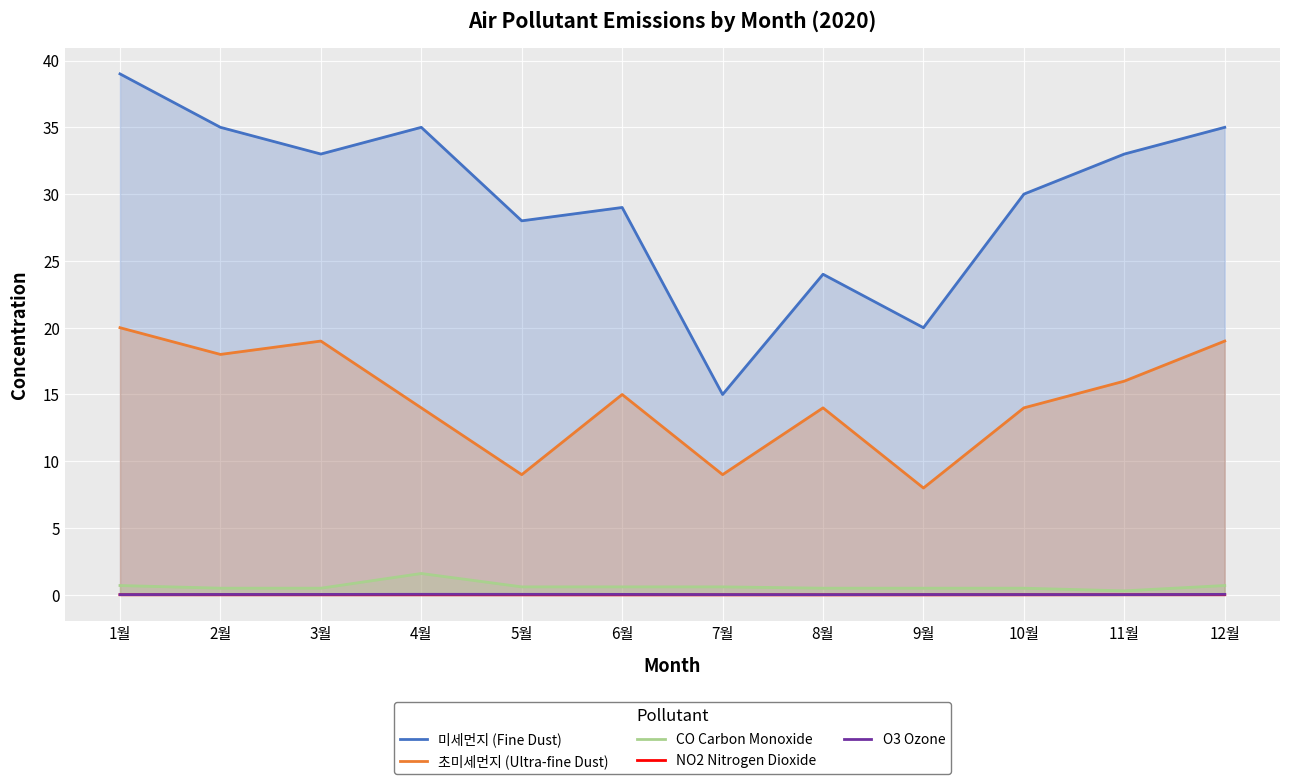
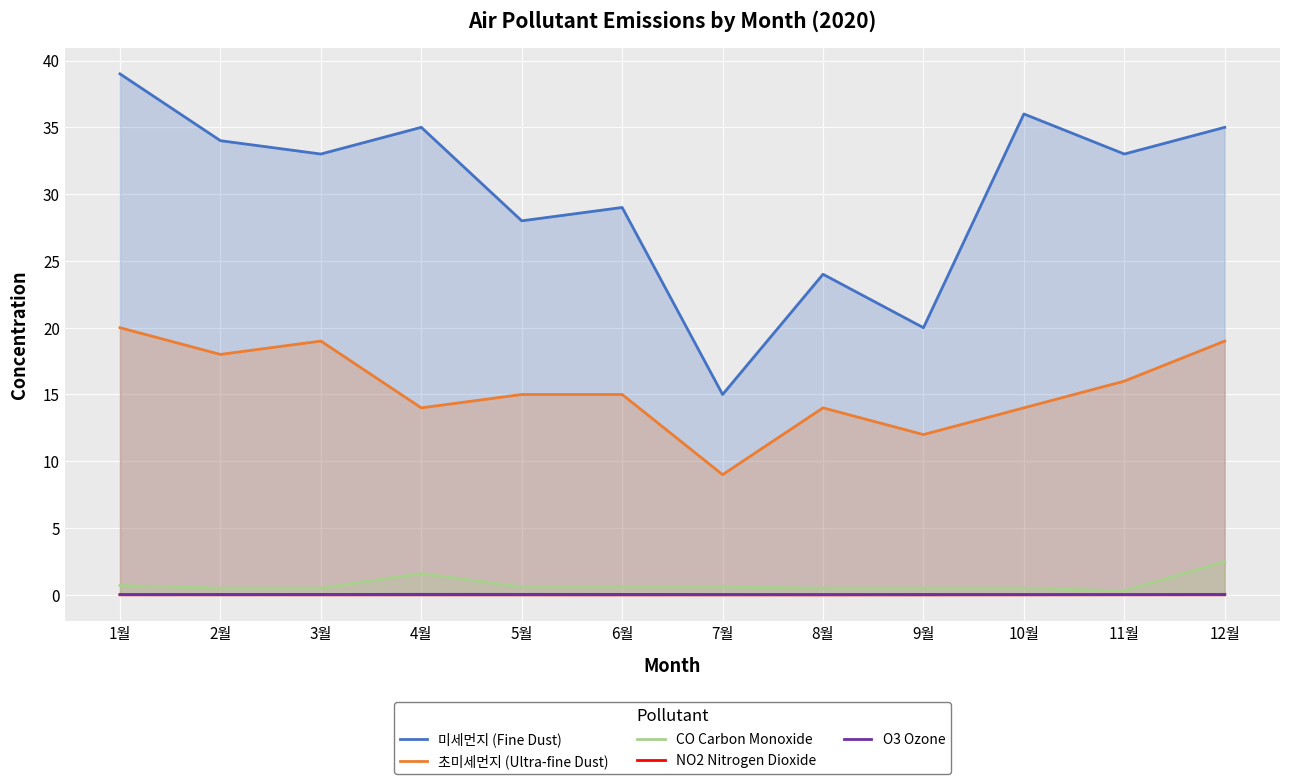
  {
    "미세먼지 (Fine Dust)": {
      "1월": 39,
-     "2월": 35,
+     "2월": 34,
      "3월": 33,
      "4월": 35,
      "5월": 28,
      "6월": 29,
      "7월": 15,
      "8월": 24,
      "9월": 20,
-     "10월": 30,
+     "10월": 36,
      "11월": 33,
      "12월": 35
    },
    "초미세먼지 (Ultra-fine Dust)": {
      "1월": 20,
      "2월": 18,
      "3월": 19,
      "4월": 14,
-     "5월": 9,
+     "5월": 15,
      "6월": 15,
      "7월": 9,
      "8월": 14,
-     "9월": 8,
+     "9월": 12,
      "10월": 14,
      "11월": 16,
      "12월": 19
    },
    "CO Carbon Monoxide": {
      "1월": 0.7,
      "2월": 0.5,
      "3월": 0.5,
      "4월": 1.6,
      "5월": 0.6,
      "6월": 0.6,
      "7월": 0.6,
      "8월": 0.5,
      "9월": 0.5,
      "10월": 0.5,
      "11월": 0.3,
-     "12월": 0.7
+     "12월": 2.5
    },
    "O3 Ozone": {
      "1월": 0.0,
      "2월": 0.0,
      "3월": 0.0,
      "4월": 0.0,
      "5월": 0.0,
      "6월": 0.0,
      "7월": 0.0,
      "8월": 0.0,
      "9월": 0.0,
      "10월": 0.0,
      "11월": 0.0,
      "12월": 0.0
    }
  }
